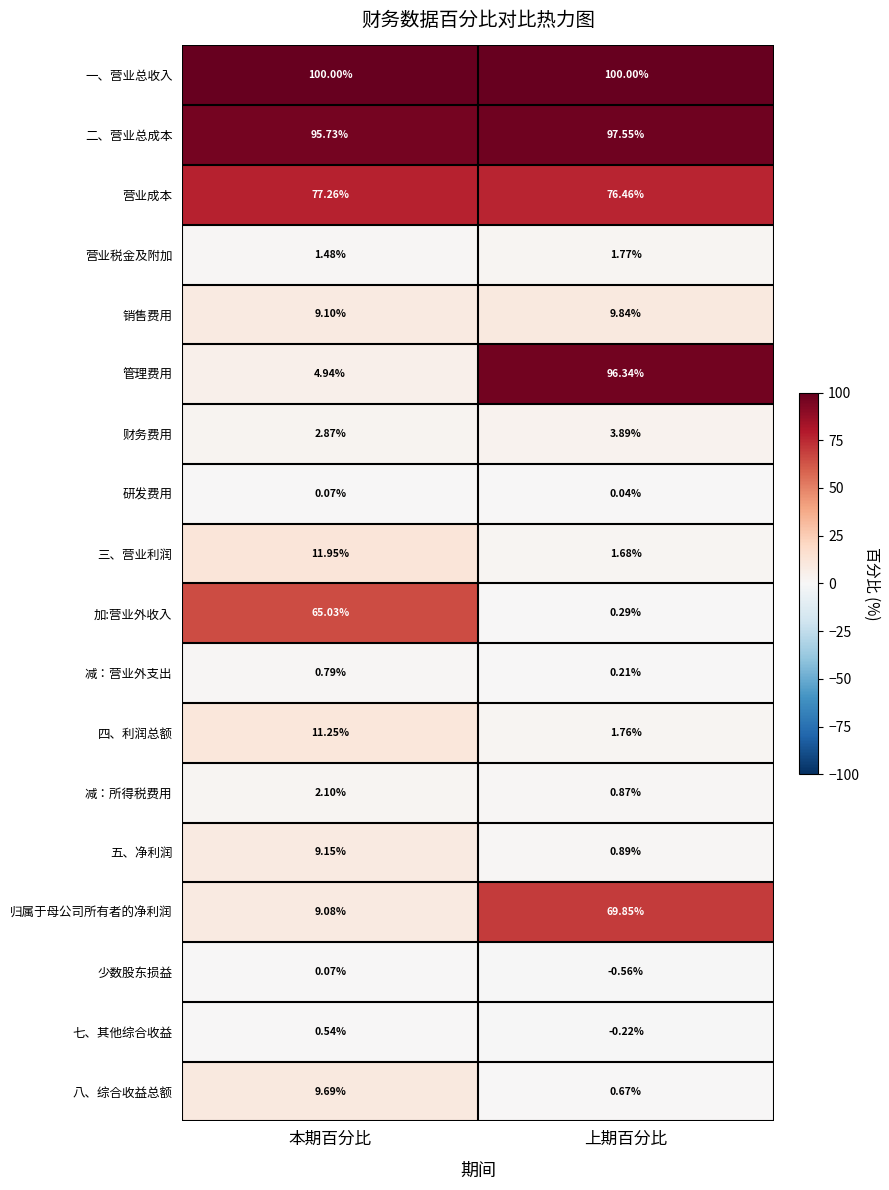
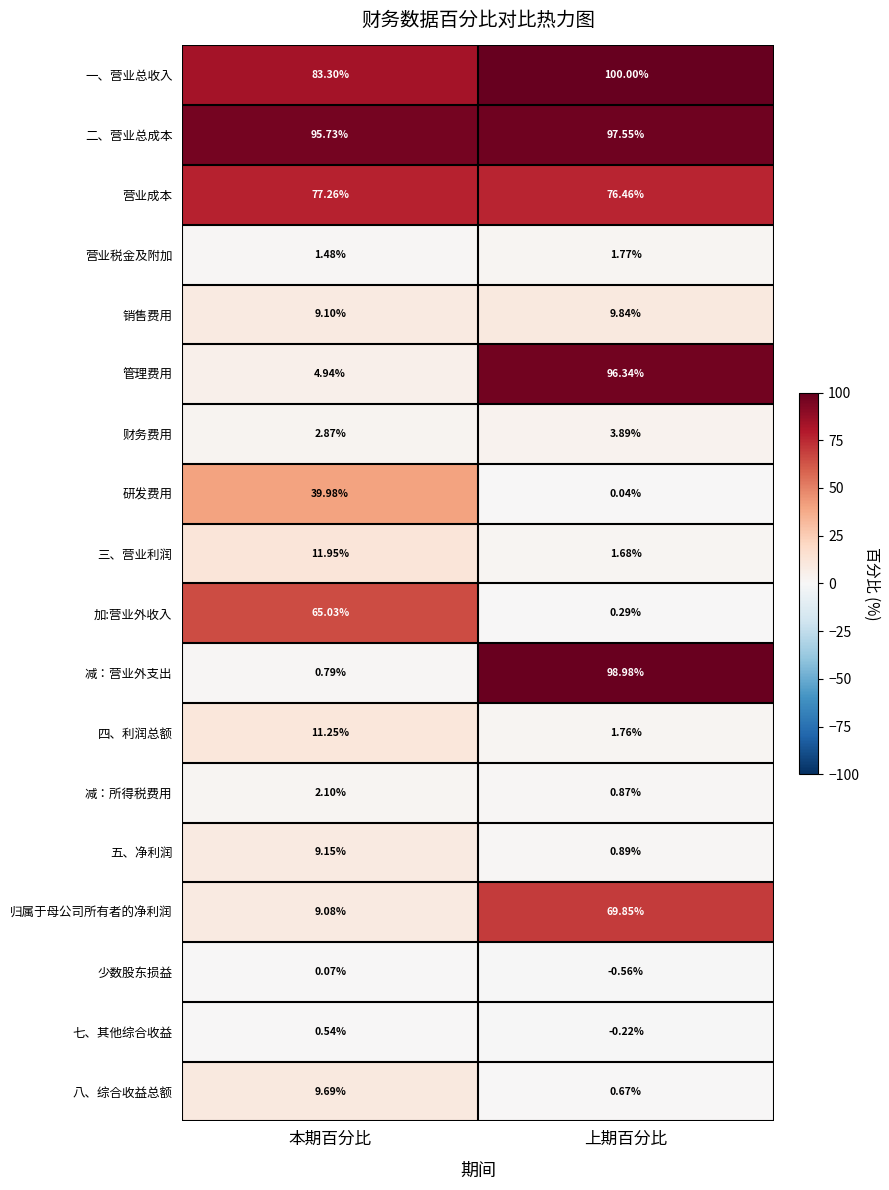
  {
    "一、营业总收入": {
-     "本期百分比": "100.00%",
+     "本期百分比": "83.30%",
      "上期百分比": "100.00%"
    },
    "二、营业总成本": {
      "本期百分比": "95.73%",
      "上期百分比": "97.55%"
    },
    "营业成本": {
      "本期百分比": "77.26%",
      "上期百分比": "76.46%"
    },
    "营业税金及附加": {
      "本期百分比": "1.48%",
      "上期百分比": "1.77%"
    },
    "销售费用": {
      "本期百分比": "9.10%",
      "上期百分比": "9.84%"
    },
    "管理费用": {
      "本期百分比": "4.94%",
      "上期百分比": "96.34%"
    },
    "财务费用": {
      "本期百分比": "2.87%",
      "上期百分比": "3.89%"
    },
    "研发费用": {
-     "本期百分比": "0.07%",
+     "本期百分比": "39.98%",
      "上期百分比": "0.04%"
    },
    "三、营业利润": {
      "本期百分比": "11.95%",
      "上期百分比": "1.68%"
    },
    "加:营业外收入": {
      "本期百分比": "65.03%",
      "上期百分比": "0.29%"
    },
    "减：营业外支出": {
      "本期百分比": "0.79%",
-     "上期百分比": "0.21%"
+     "上期百分比": "98.98%"
    },
    "四、利润总额": {
      "本期百分比": "11.25%",
      "上期百分比": "1.76%"
    },
    "减：所得税费用": {
      "本期百分比": "2.10%",
      "上期百分比": "0.87%"
    },
    "五、净利润": {
      "本期百分比": "9.15%",
      "上期百分比": "0.89%"
    },
    "归属于母公司所有者的净利润": {
      "本期百分比": "9.08%",
      "上期百分比": "69.85%"
    },
    "少数股东损益": {
      "本期百分比": "0.07%",
      "上期百分比": "-0.56%"
    },
    "七、其他综合收益": {
      "本期百分比": "0.54%",
      "上期百分比": "-0.22%"
    },
    "八、综合收益总额": {
      "本期百分比": "9.69%",
      "上期百分比": "0.67%"
    }
  }
